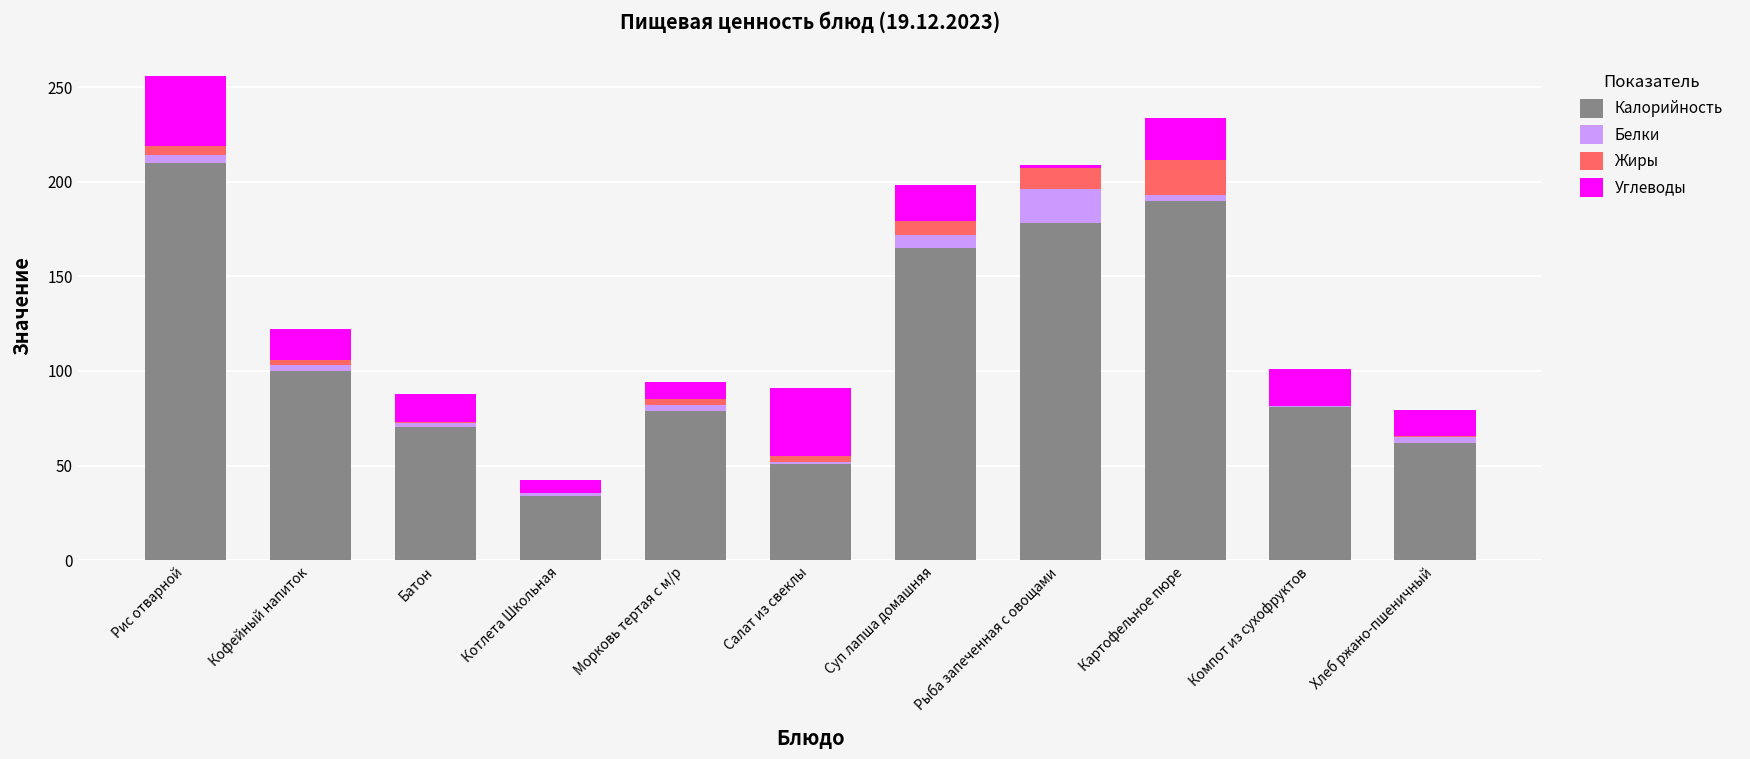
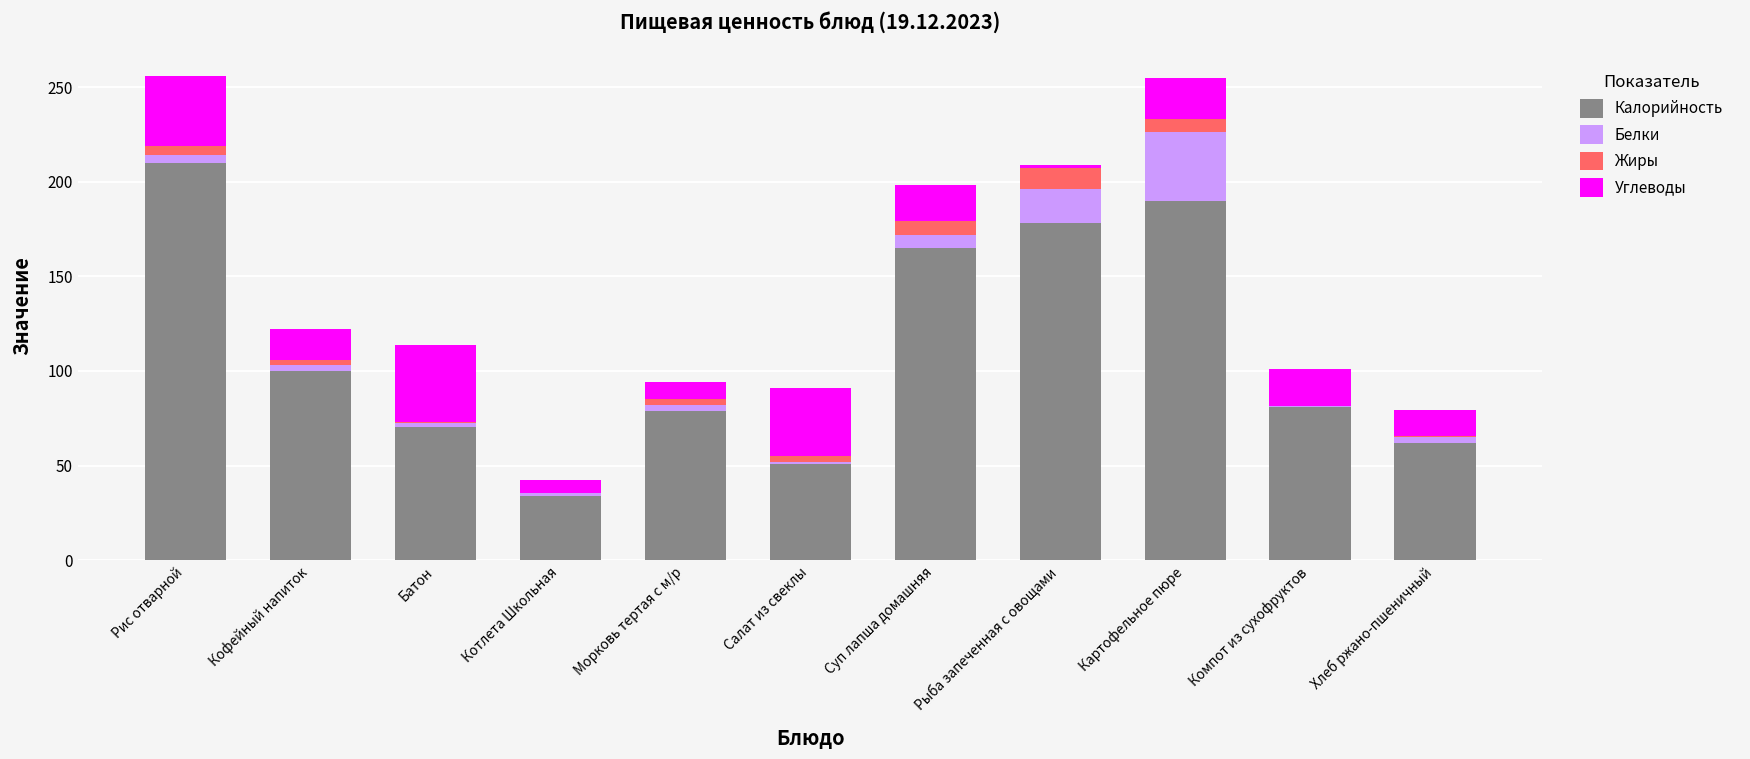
  {
    "Калорийность": {
      "Рис отварной": 210,
      "Кофейный напиток": 100,
      "Батон": 70,
      "Котлета Школьная": 34,
      "Морковь тертая с м/р": 79,
      "Салат из свеклы": 51,
      "Суп лапша домашняя": 165,
      "Рыба запеченная с овощами": 178,
      "Картофельное пюре": 190,
      "Компот из сухофруктов": 81,
      "Хлеб ржано-пшеничный": 62
    },
    "Белки": {
      "Рис отварной": 4,
      "Кофейный напиток": 3,
      "Батон": 2,
      "Морковь тертая с м/р": 3,
      "Суп лапша домашняя": 7,
      "Рыба запеченная с овощами": 18,
-     "Картофельное пюре": 3,
+     "Картофельное пюре": 36,
      "Хлеб ржано-пшеничный": 3
    },
    "Жиры": {
      "Рис отварной": 5,
      "Кофейный напиток": 3,
      "Морковь тертая с м/р": 3,
      "Салат из свеклы": 3,
      "Суп лапша домашняя": 7,
      "Рыба запеченная с овощами": 11,
-     "Картофельное пюре": 18,
+     "Картофельное пюре": 7,
      "Компот из сухофруктов": 0
    },
    "Углеводы": {
      "Рис отварной": 37,
      "Кофейный напиток": 16,
-     "Батон": 15,
+     "Батон": 41,
      "Котлета Школьная": 7,
      "Морковь тертая с м/р": 9,
      "Салат из свеклы": 36,
      "Суп лапша домашняя": 19,
      "Рыба запеченная с овощами": 2,
      "Картофельное пюре": 22,
      "Компот из сухофруктов": 20,
      "Хлеб ржано-пшеничный": 14
    }
  }
